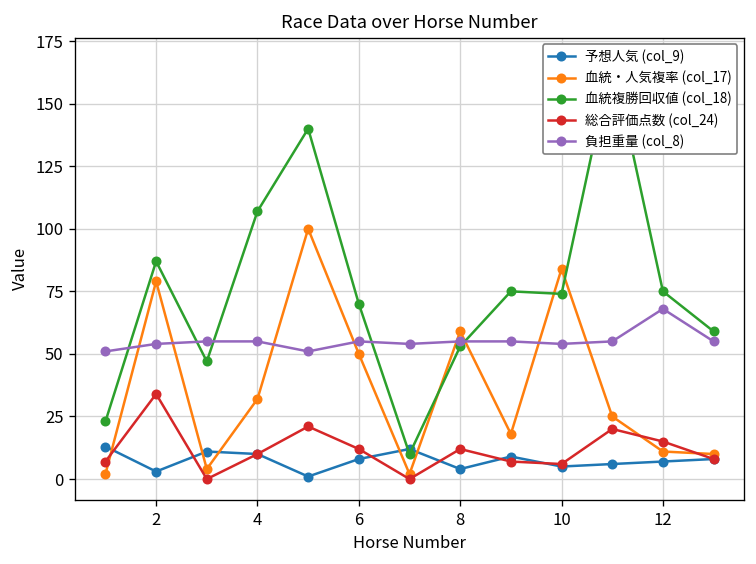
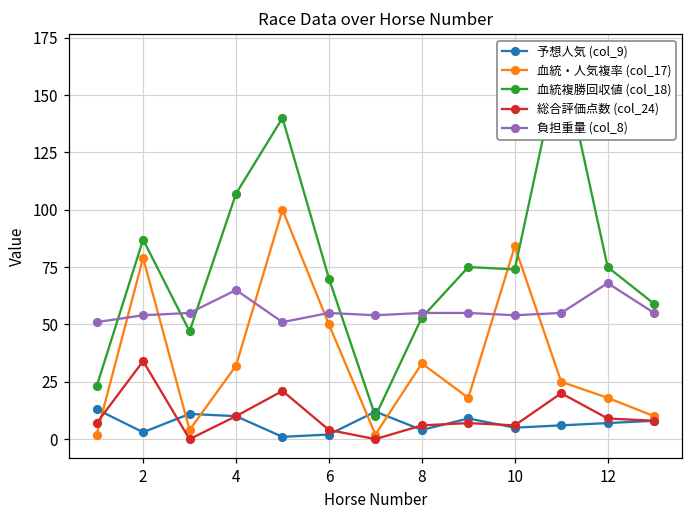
  {
    "予想人気 (col_9)": {
      "2": 3,
-     "6": 8,
+     "6": 2,
      "8": 4,
      "12": 7
    },
    "血統・人気複率 (col_17)": {
      "2": 79,
      "4": 32,
      "6": 50,
-     "8": 59,
+     "8": 33,
      "10": 84,
-     "12": 11
+     "12": 18
    },
    "血統複勝回収値 (col_18)": {
      "2": 87,
      "4": 107,
      "6": 70,
      "8": 53,
      "10": 74,
      "12": 75
    },
    "総合評価点数 (col_24)": {
      "2": 34,
-     "6": 12,
-     "8": 12,
-     "12": 15
+     "6": 4,
+     "8": 6,
+     "12": 9
    },
    "負担重量 (col_8)": {
      "2": 54,
-     "4": 55,
+     "4": 65,
      "6": 55,
      "8": 55,
      "10": 54,
      "12": 68
    }
  }
